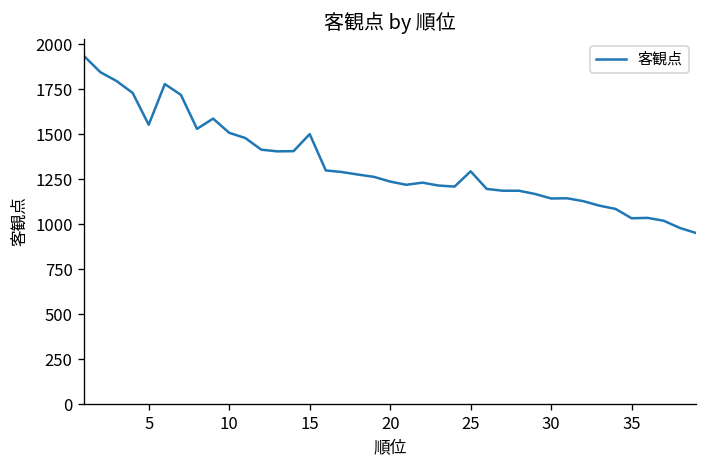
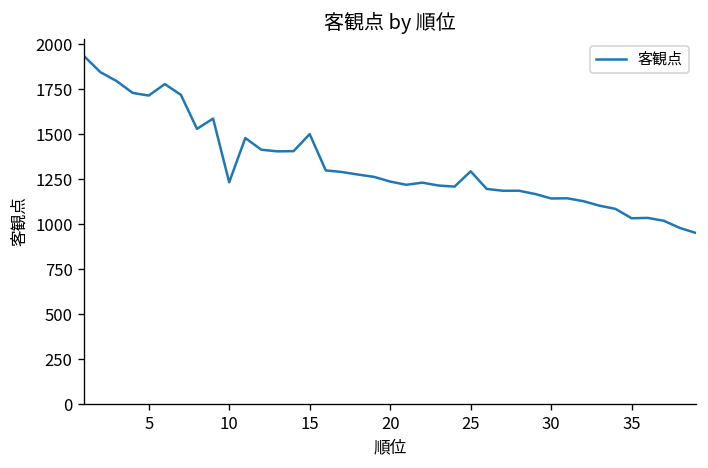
  {
-   "5": 1550,
-   "10": 1510,
+   "5": 1720,
+   "10": 1230,
    "15": 1500,
    "20": 1240,
    "25": 1290,
    "30": 1140,
    "35": 1030
  }
